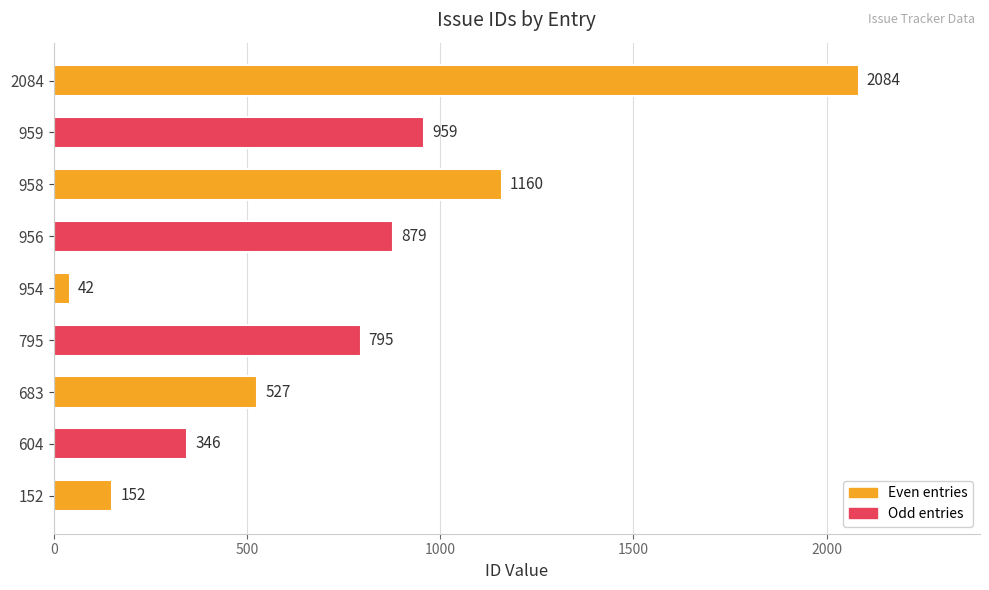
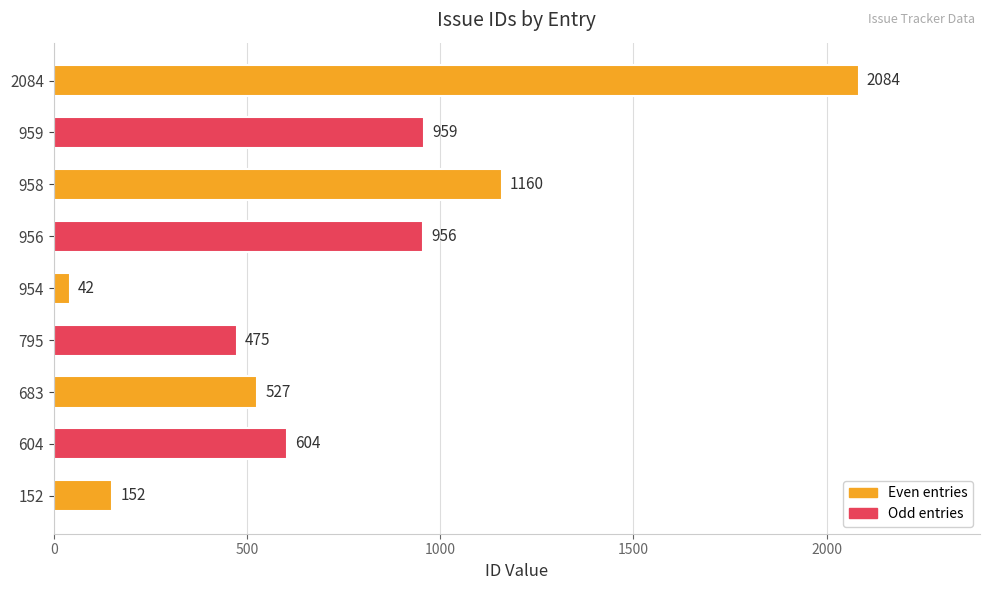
  {
    "2084": 2084,
    "959": 959,
    "958": 1160,
-   "956": 879,
+   "956": 956,
    "954": 42,
-   "795": 795,
+   "795": 475,
    "683": 527,
-   "604": 346,
+   "604": 604,
    "152": 152
  }
